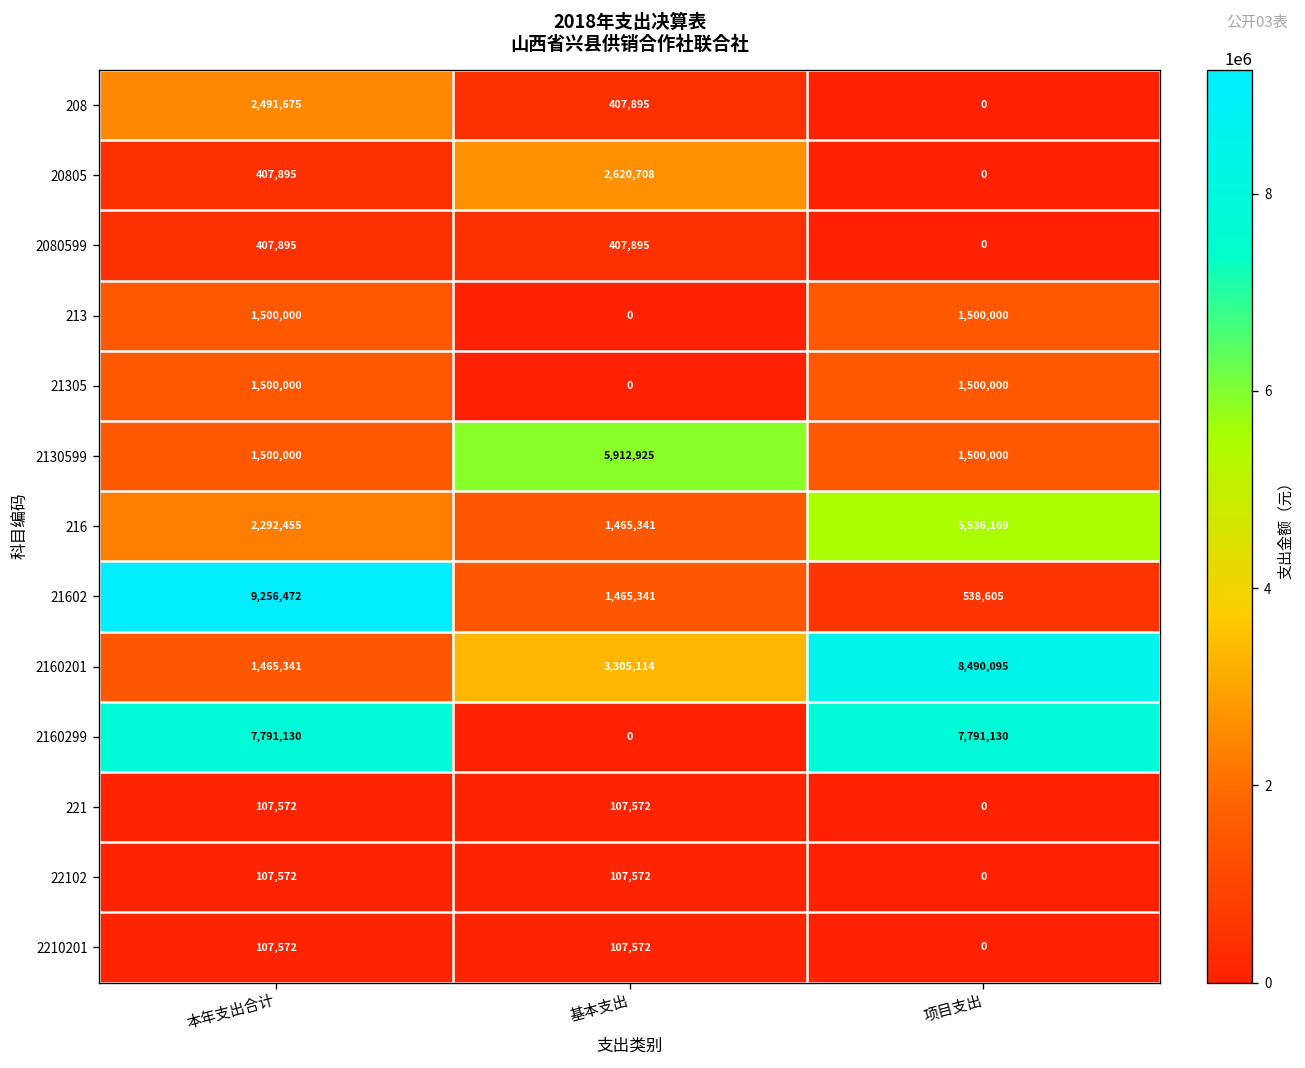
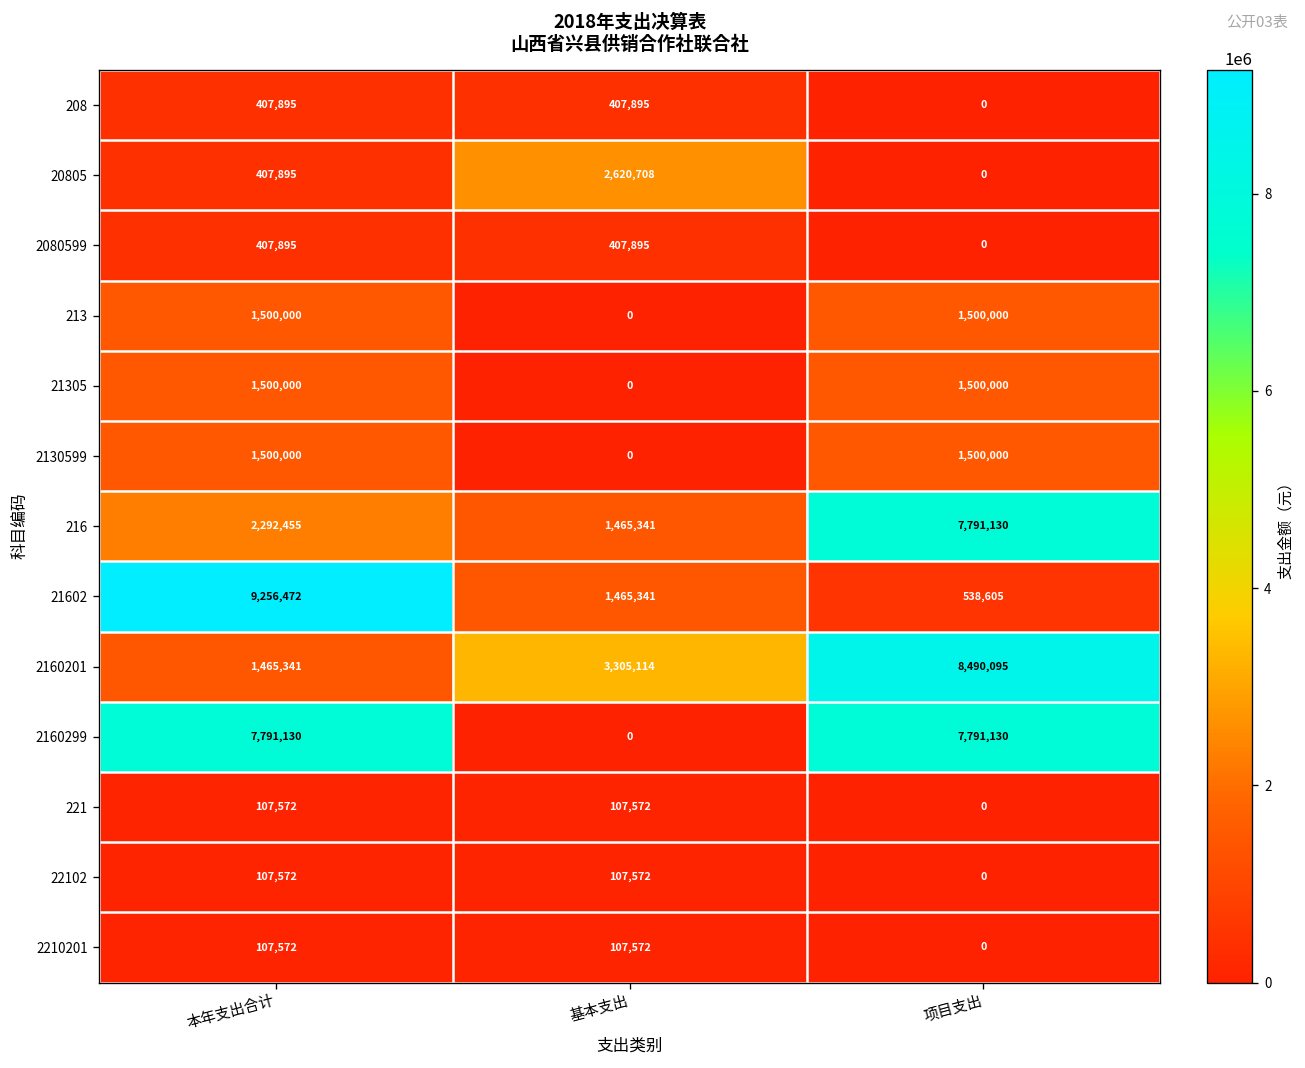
  {
    "208": {
-     "本年支出合计": "2,491,675",
+     "本年支出合计": "407,895",
      "基本支出": "407,895",
      "项目支出": "0"
    },
    "20805": {
      "本年支出合计": "407,895",
      "基本支出": "2,620,708",
      "项目支出": "0"
    },
    "2080599": {
      "本年支出合计": "407,895",
      "基本支出": "407,895",
      "项目支出": "0"
    },
    "213": {
      "本年支出合计": "1,500,000",
      "基本支出": "0",
      "项目支出": "1,500,000"
    },
    "21305": {
      "本年支出合计": "1,500,000",
      "基本支出": "0",
      "项目支出": "1,500,000"
    },
    "2130599": {
      "本年支出合计": "1,500,000",
-     "基本支出": "5,912,925",
+     "基本支出": "0",
      "项目支出": "1,500,000"
    },
    "216": {
      "本年支出合计": "2,292,455",
      "基本支出": "1,465,341",
-     "项目支出": "5,536,169"
+     "项目支出": "7,791,130"
    },
    "21602": {
      "本年支出合计": "9,256,472",
      "基本支出": "1,465,341",
      "项目支出": "538,605"
    },
    "2160201": {
      "本年支出合计": "1,465,341",
      "基本支出": "3,305,114",
      "项目支出": "8,490,095"
    },
    "2160299": {
      "本年支出合计": "7,791,130",
      "基本支出": "0",
      "项目支出": "7,791,130"
    },
    "221": {
      "本年支出合计": "107,572",
      "基本支出": "107,572",
      "项目支出": "0"
    },
    "22102": {
      "本年支出合计": "107,572",
      "基本支出": "107,572",
      "项目支出": "0"
    },
    "2210201": {
      "本年支出合计": "107,572",
      "基本支出": "107,572",
      "项目支出": "0"
    }
  }
